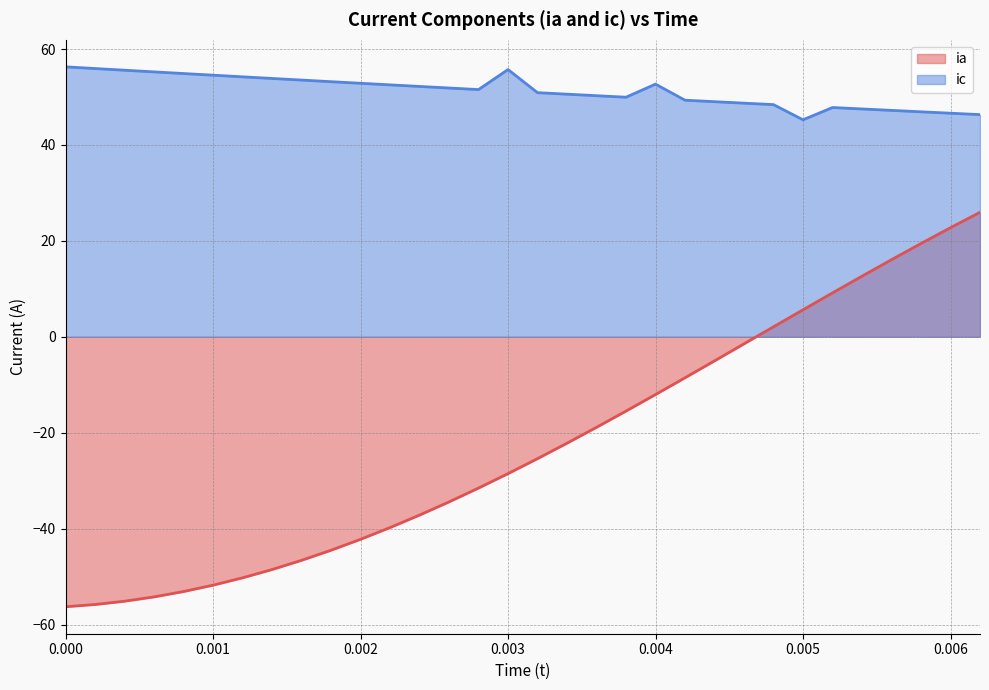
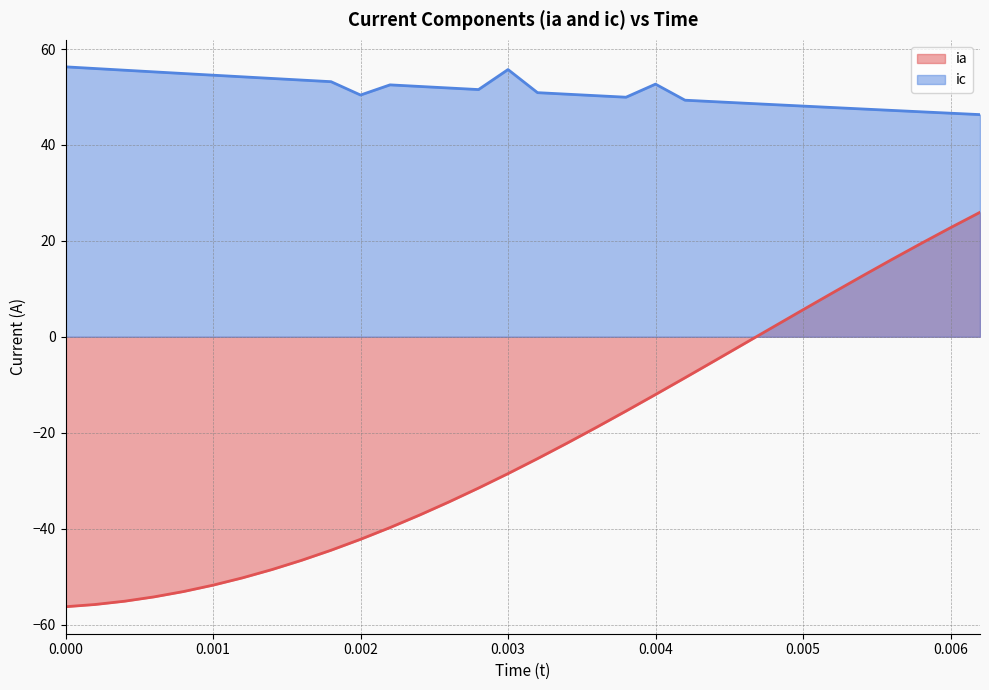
  {
    "ic": {
      "0.000": 56,
      "0.001": 55,
-     "0.002": 53,
+     "0.002": 50,
      "0.003": 56,
      "0.004": 53,
-     "0.005": 45,
+     "0.005": 48,
      "0.006": 47
    }
  }
